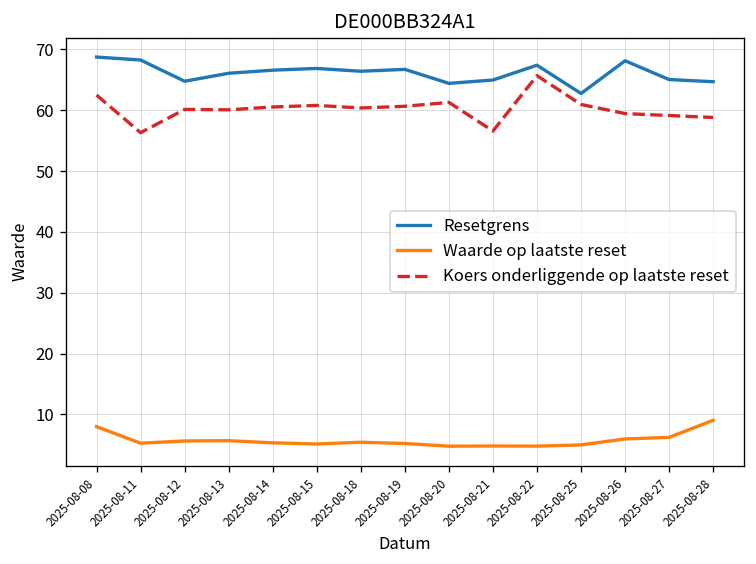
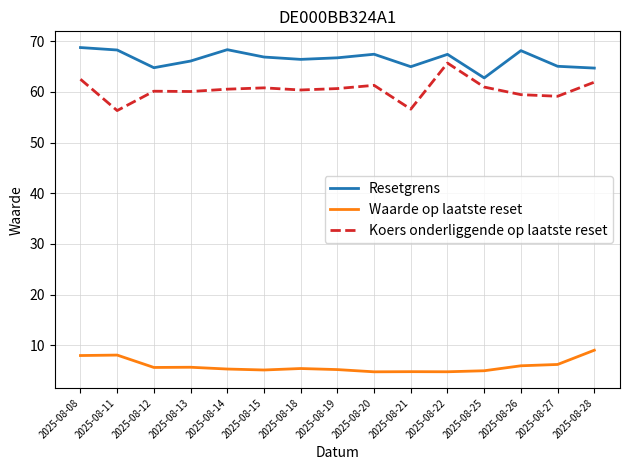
  {
    "Resetgrens": {
      "2025-08-08": 69,
      "2025-08-11": 68,
      "2025-08-12": 65,
      "2025-08-13": 66,
-     "2025-08-14": 67,
+     "2025-08-14": 68,
      "2025-08-15": 67,
      "2025-08-18": 66,
      "2025-08-19": 67,
-     "2025-08-20": 64,
+     "2025-08-20": 67,
      "2025-08-21": 65,
      "2025-08-22": 67,
      "2025-08-25": 63,
      "2025-08-26": 68,
      "2025-08-27": 65,
      "2025-08-28": 65
    },
    "Waarde op laatste reset": {
      "2025-08-08": 8,
-     "2025-08-11": 5,
+     "2025-08-11": 8,
      "2025-08-12": 6,
      "2025-08-13": 6,
      "2025-08-14": 5,
      "2025-08-15": 5,
      "2025-08-18": 5,
      "2025-08-19": 5,
      "2025-08-20": 5,
      "2025-08-21": 5,
      "2025-08-22": 5,
      "2025-08-25": 5,
      "2025-08-26": 6,
      "2025-08-27": 6,
      "2025-08-28": 9
    },
    "Koers onderliggende op laatste reset": {
      "2025-08-08": 62,
      "2025-08-11": 56,
      "2025-08-12": 60,
      "2025-08-13": 60,
      "2025-08-14": 61,
      "2025-08-15": 61,
      "2025-08-18": 60,
      "2025-08-19": 61,
      "2025-08-20": 61,
      "2025-08-21": 57,
      "2025-08-22": 66,
      "2025-08-25": 61,
      "2025-08-26": 59,
      "2025-08-27": 59,
-     "2025-08-28": 59
+     "2025-08-28": 62
    }
  }
